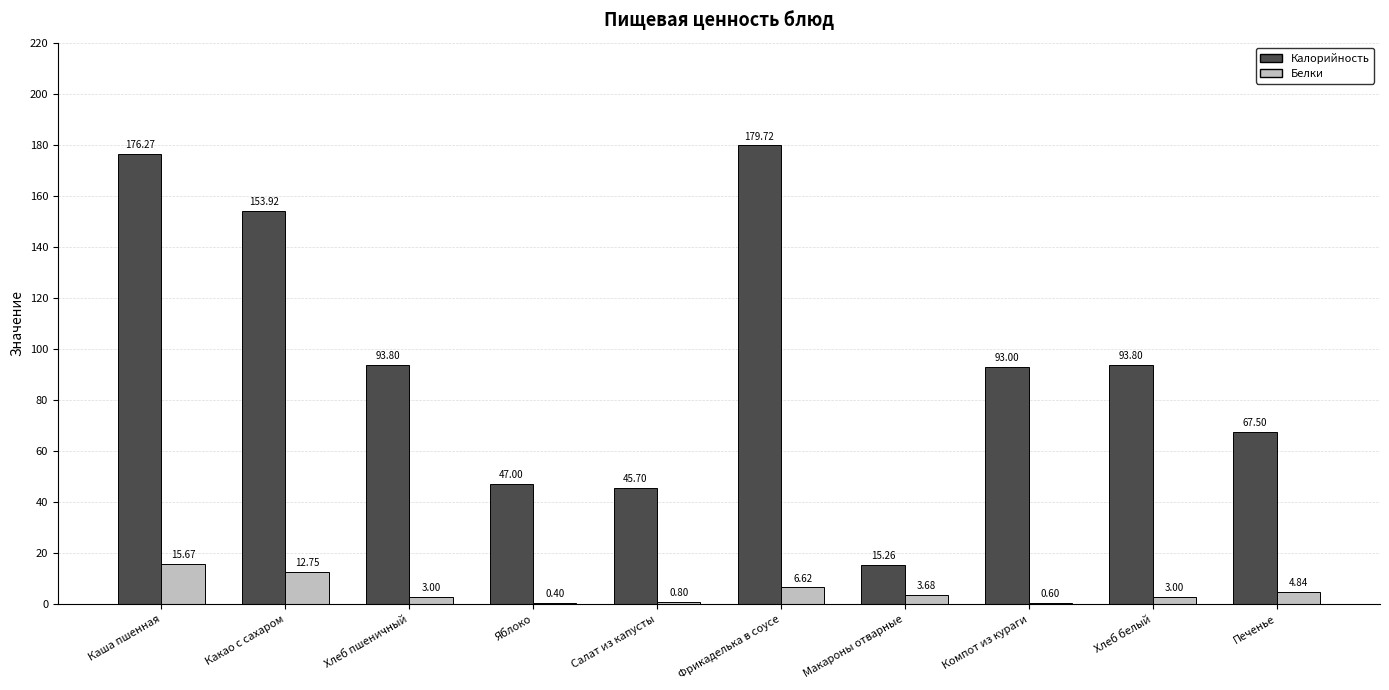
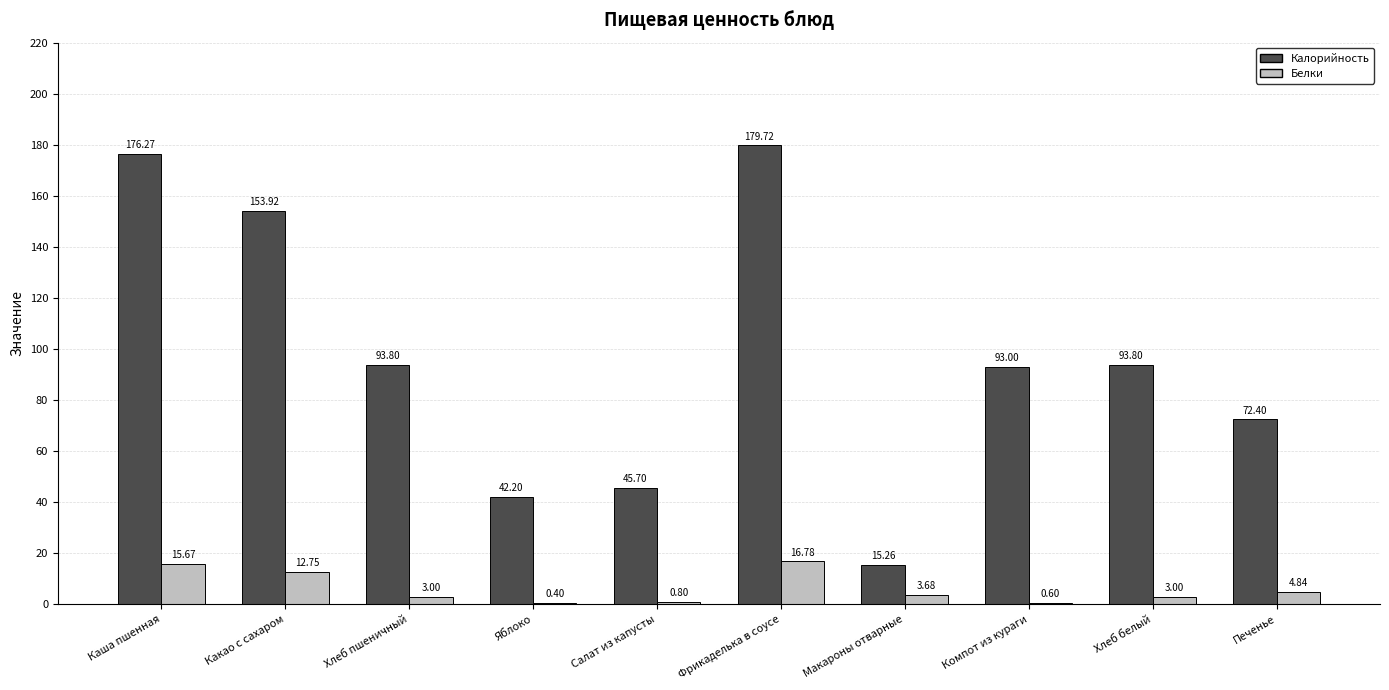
  {
    "Калорийность": {
      "Каша пшенная": 176.27,
      "Какао с сахаром": 153.92,
      "Хлеб пшеничный": 93.80,
-     "Яблоко": 47.00,
+     "Яблоко": 42.20,
      "Салат из капусты": 45.70,
      "Фрикаделька в соусе": 179.72,
      "Макароны отварные": 15.26,
      "Компот из кураги": 93.00,
      "Хлеб белый": 93.80,
-     "Печенье": 67.50
+     "Печенье": 72.40
    },
    "Белки": {
      "Каша пшенная": 15.67,
      "Какао с сахаром": 12.75,
      "Хлеб пшеничный": 3.00,
      "Яблоко": 0.40,
      "Салат из капусты": 0.80,
-     "Фрикаделька в соусе": 6.62,
+     "Фрикаделька в соусе": 16.78,
      "Макароны отварные": 3.68,
      "Компот из кураги": 0.60,
      "Хлеб белый": 3.00,
      "Печенье": 4.84
    }
  }
